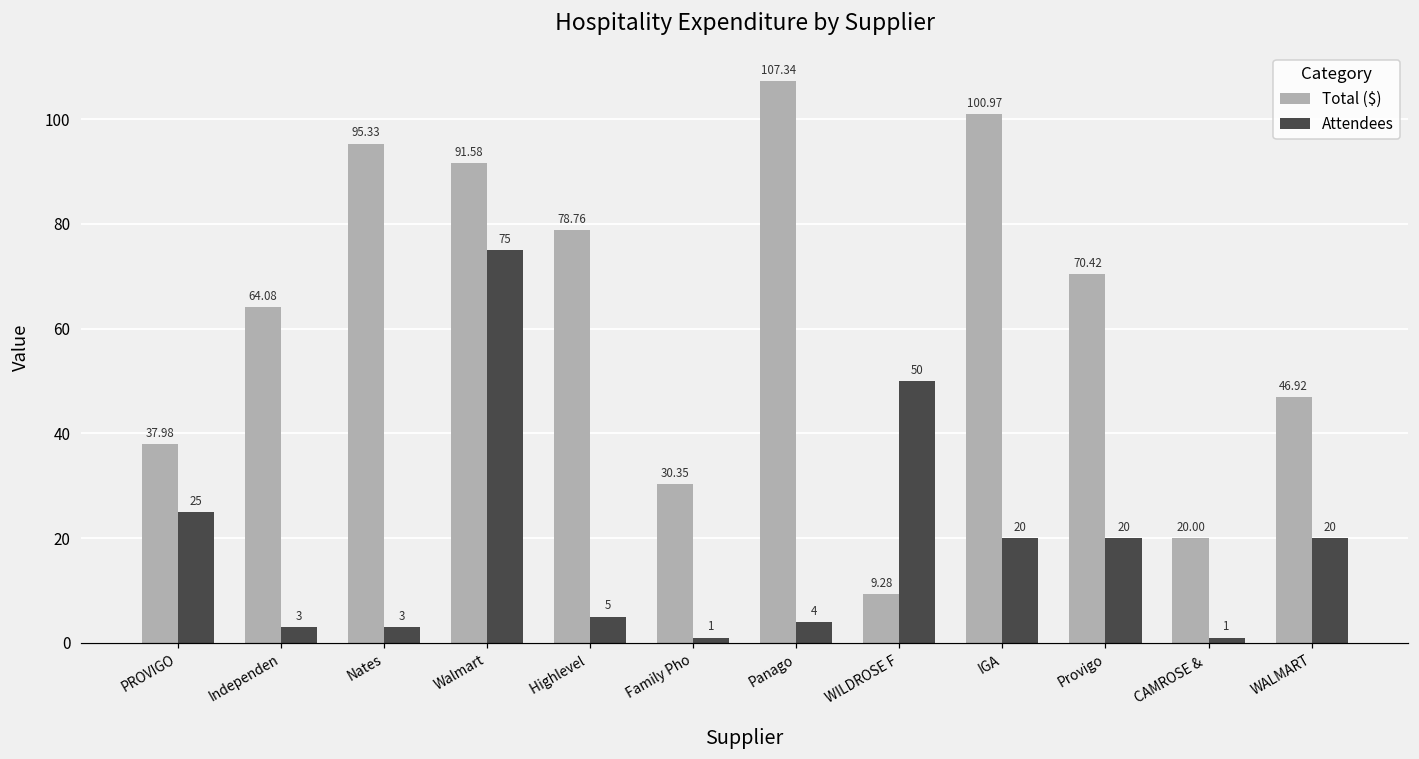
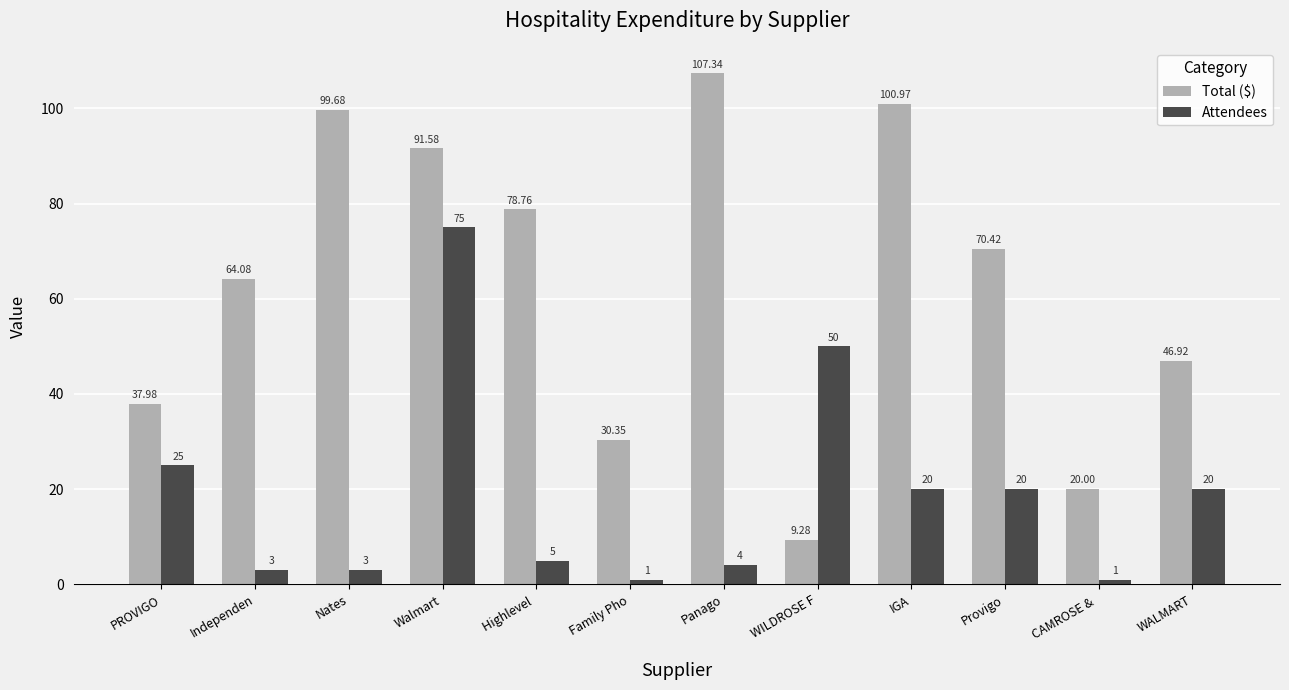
  {
    "Total ($)": {
      "PROVIGO": 37.98,
      "Independen": 64.08,
-     "Nates": 95.33,
+     "Nates": 99.68,
      "Walmart": 91.58,
      "Highlevel": 78.76,
      "Family Pho": 30.35,
      "Panago": 107.34,
      "WILDROSE F": 9.28,
      "IGA": 100.97,
      "Provigo": 70.42,
      "CAMROSE &": 20.00,
      "WALMART": 46.92
    },
    "Attendees": {
      "PROVIGO": 25,
      "Independen": 3,
      "Nates": 3,
      "Walmart": 75,
      "Highlevel": 5,
      "Family Pho": 1,
      "Panago": 4,
      "WILDROSE F": 50,
      "IGA": 20,
      "Provigo": 20,
      "CAMROSE &": 1,
      "WALMART": 20
    }
  }
